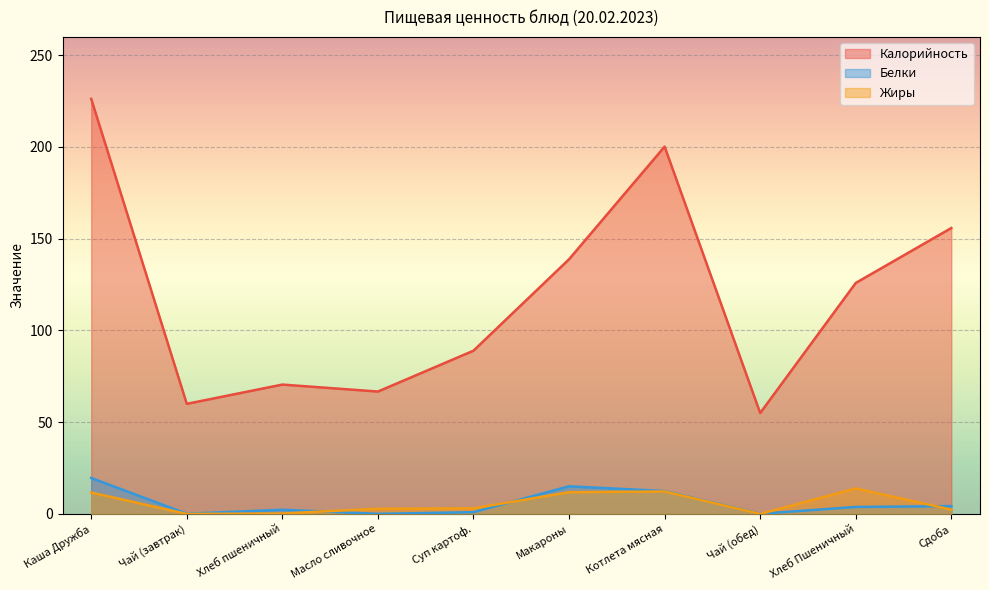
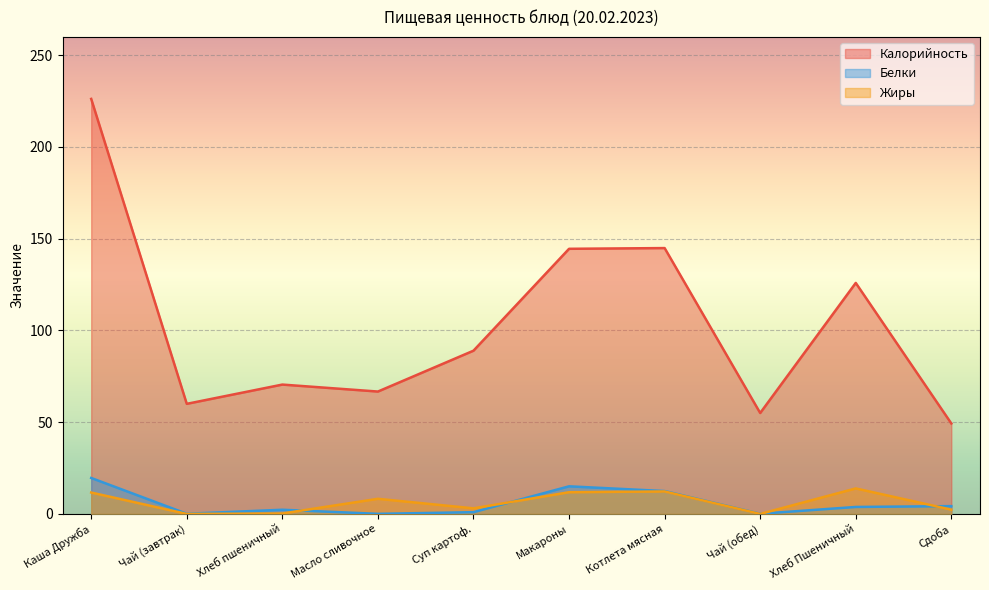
  {
    "Калорийность": {
      "Каша Дружба": 226,
      "Чай (завтрак)": 60,
      "Хлеб пшеничный": 71,
      "Масло сливочное": 67,
      "Суп картоф.": 89,
-     "Макароны": 139,
-     "Котлета мясная": 200,
+     "Макароны": 145,
+     "Котлета мясная": 145,
      "Чай (обед)": 55,
      "Хлеб Пшеничный": 126,
-     "Сдоба": 156
+     "Сдоба": 49
    },
    "Белки": {
      "Каша Дружба": 20,
      "Хлеб пшеничный": 2,
      "Масло сливочное": 0,
      "Суп картоф.": 1,
      "Макароны": 15,
      "Хлеб Пшеничный": 4,
      "Сдоба": 4
    },
    "Жиры": {
      "Каша Дружба": 12,
      "Хлеб пшеничный": 0,
-     "Масло сливочное": 3,
+     "Масло сливочное": 8,
      "Суп картоф.": 3,
      "Макароны": 12,
      "Хлеб Пшеничный": 14,
      "Сдоба": 2
    }
  }
